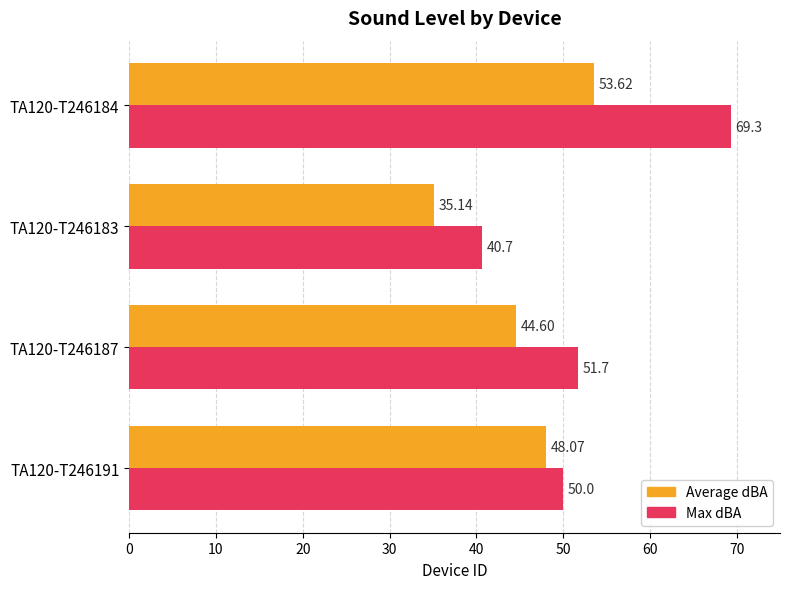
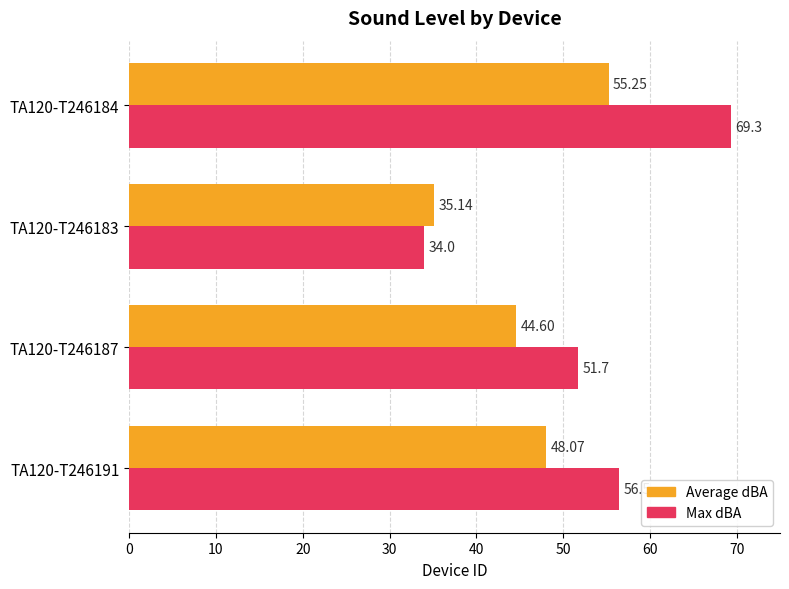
  {
    "Average dBA": {
-     "TA120-T246184": 53.62,
+     "TA120-T246184": 55.25,
      "TA120-T246183": 35.14,
      "TA120-T246187": 44.60,
      "TA120-T246191": 48.07
    },
    "Max dBA": {
      "TA120-T246184": 69.3,
-     "TA120-T246183": 40.7,
+     "TA120-T246183": 34.0,
      "TA120-T246187": 51.7,
-     "TA120-T246191": 50
+     "TA120-T246191": 57
    }
  }
